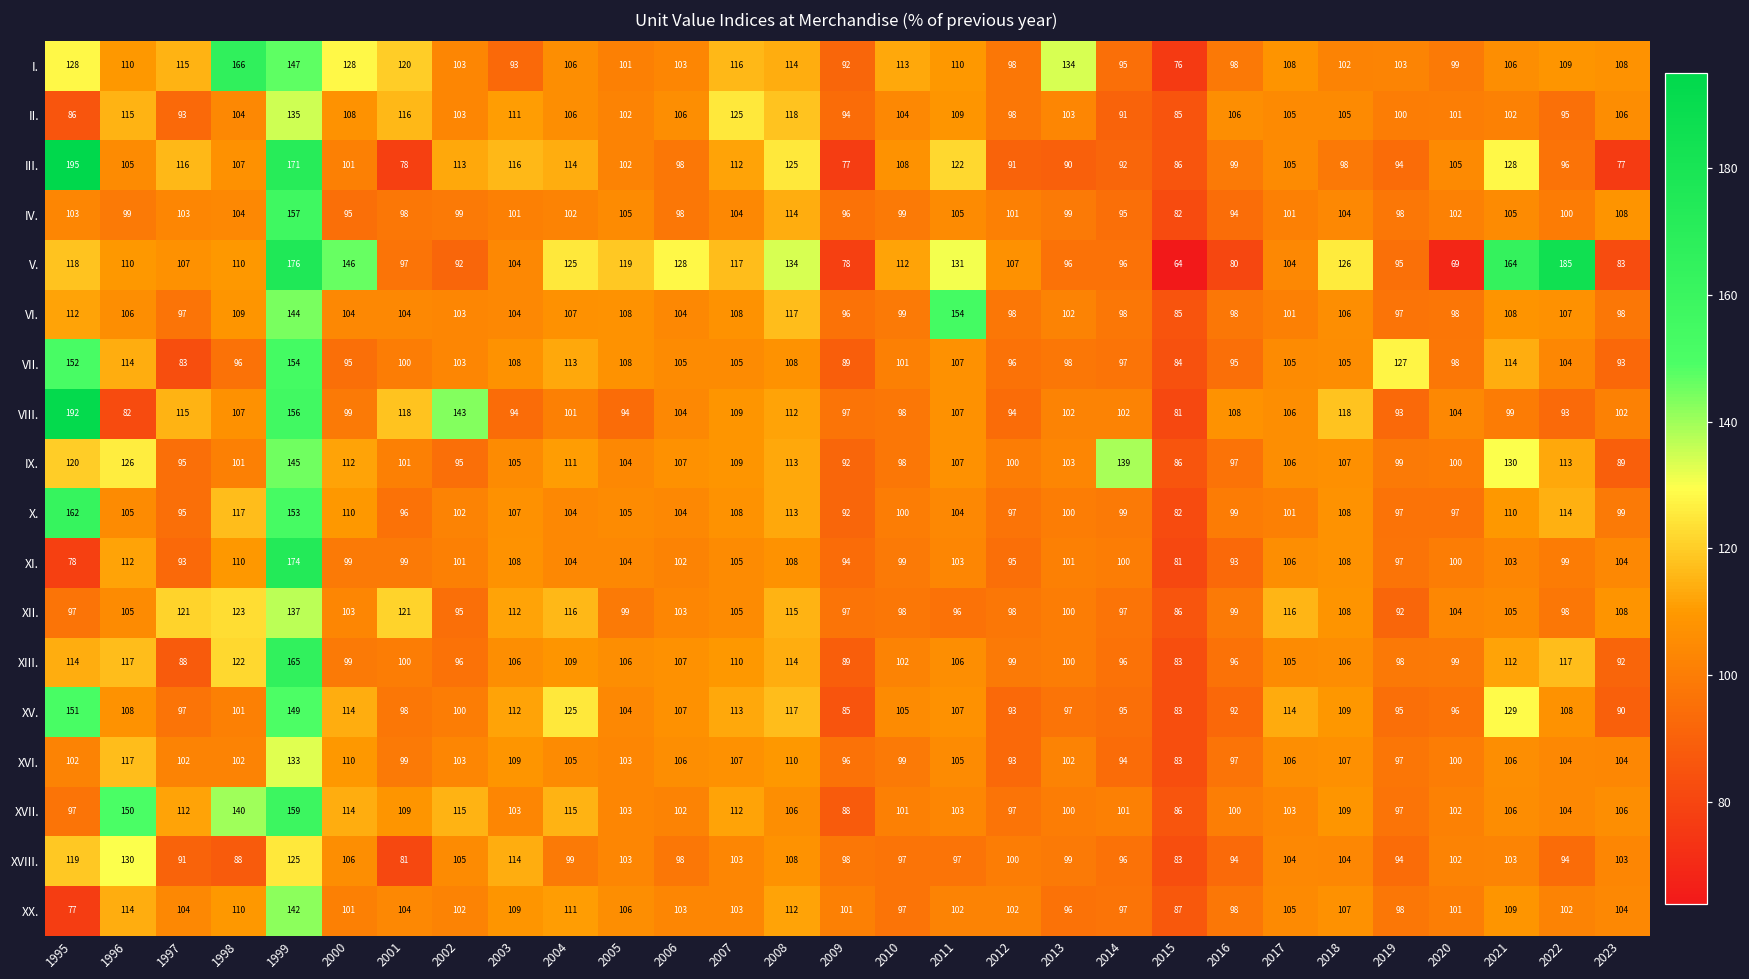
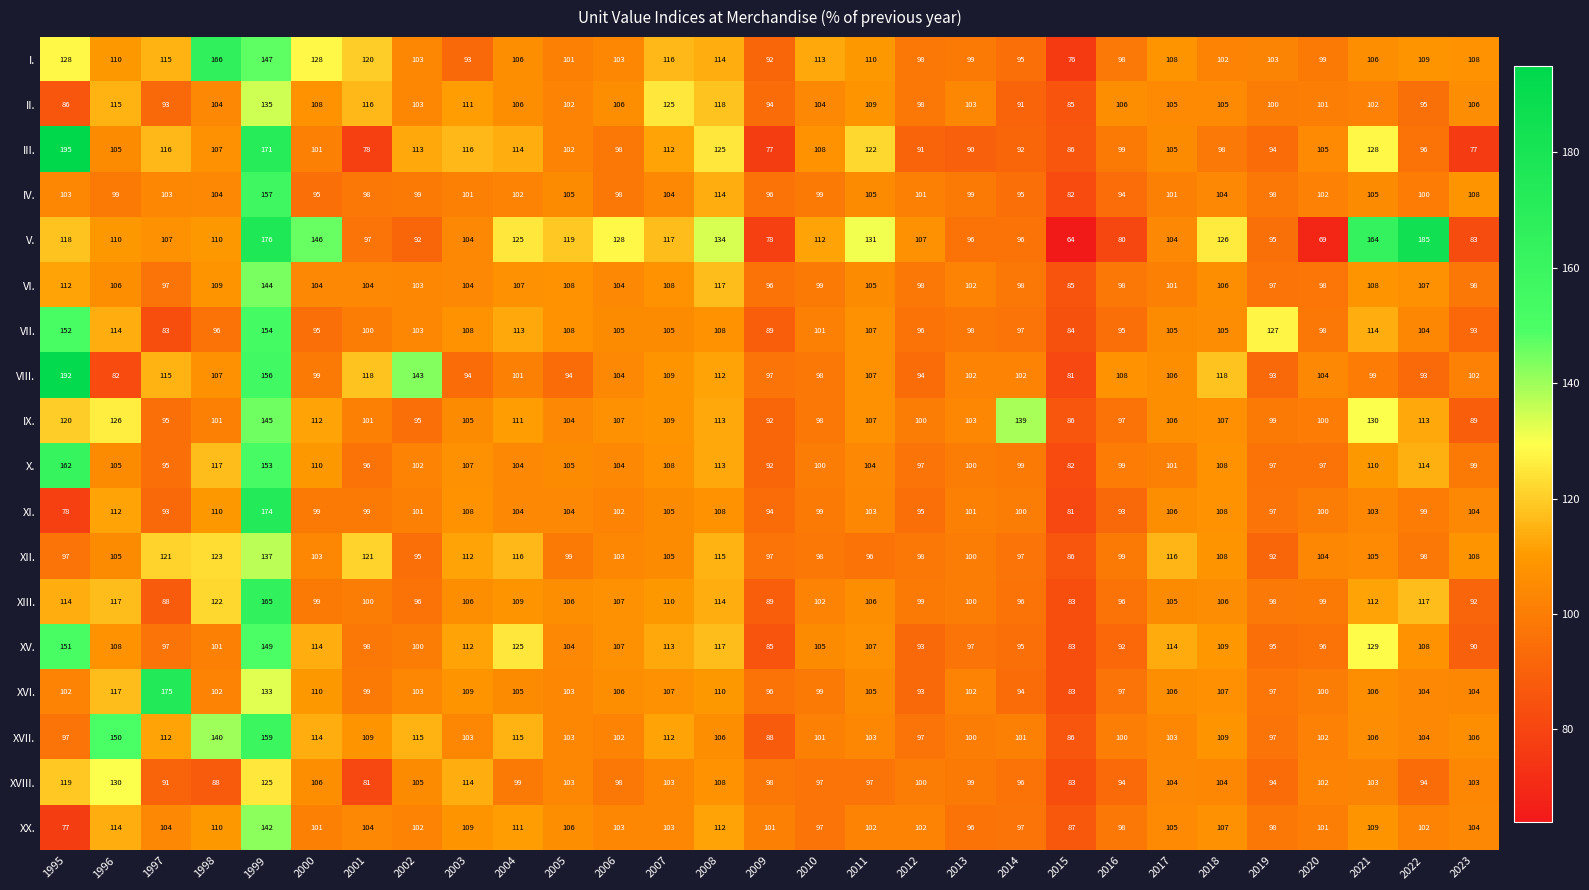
  {
    "I.": {
      "1995": 128,
      "1996": 110,
      "1997": 115,
      "1998": 166,
      "1999": 147,
      "2000": 128,
      "2001": 120,
      "2002": 103,
      "2003": 93,
      "2004": 106,
      "2005": 101,
      "2006": 103,
      "2007": 116,
      "2008": 114,
      "2009": 92,
      "2010": 113,
      "2011": 110,
      "2012": 98,
-     "2013": 134,
+     "2013": 99,
      "2014": 95,
      "2015": 76,
      "2016": 98,
      "2017": 108,
      "2018": 102,
      "2019": 103,
      "2020": 99,
      "2021": 106,
      "2022": 109,
      "2023": 108
    },
    "VI.": {
      "1995": 112,
      "1996": 106,
      "1997": 97,
      "1998": 109,
      "1999": 144,
      "2000": 104,
      "2001": 104,
      "2002": 103,
      "2003": 104,
      "2004": 107,
      "2005": 108,
      "2006": 104,
      "2007": 108,
      "2008": 117,
      "2009": 96,
      "2010": 99,
-     "2011": 154,
+     "2011": 105,
      "2012": 98,
      "2013": 102,
      "2014": 98,
      "2015": 85,
      "2016": 98,
      "2017": 101,
      "2018": 106,
      "2019": 97,
      "2020": 98,
      "2021": 108,
      "2022": 107,
      "2023": 98
    },
    "XVI.": {
      "1995": 102,
      "1996": 117,
-     "1997": 102,
+     "1997": 175,
      "1998": 102,
      "1999": 133,
      "2000": 110,
      "2001": 99,
      "2002": 103,
      "2003": 109,
      "2004": 105,
      "2005": 103,
      "2006": 106,
      "2007": 107,
      "2008": 110,
      "2009": 96,
      "2010": 99,
      "2011": 105,
      "2012": 93,
      "2013": 102,
      "2014": 94,
      "2015": 83,
      "2016": 97,
      "2017": 106,
      "2018": 107,
      "2019": 97,
      "2020": 100,
      "2021": 106,
      "2022": 104,
      "2023": 104
    }
  }
